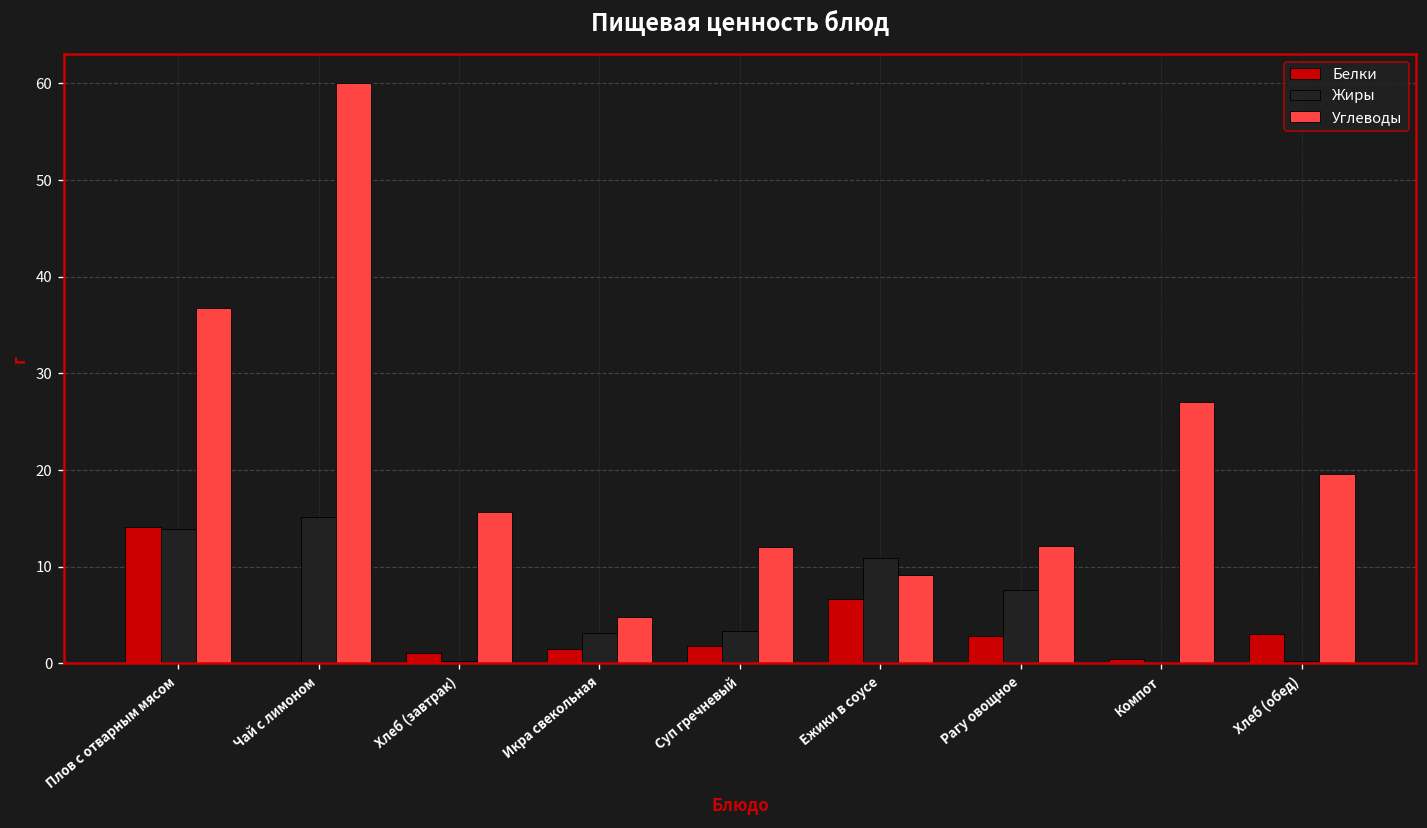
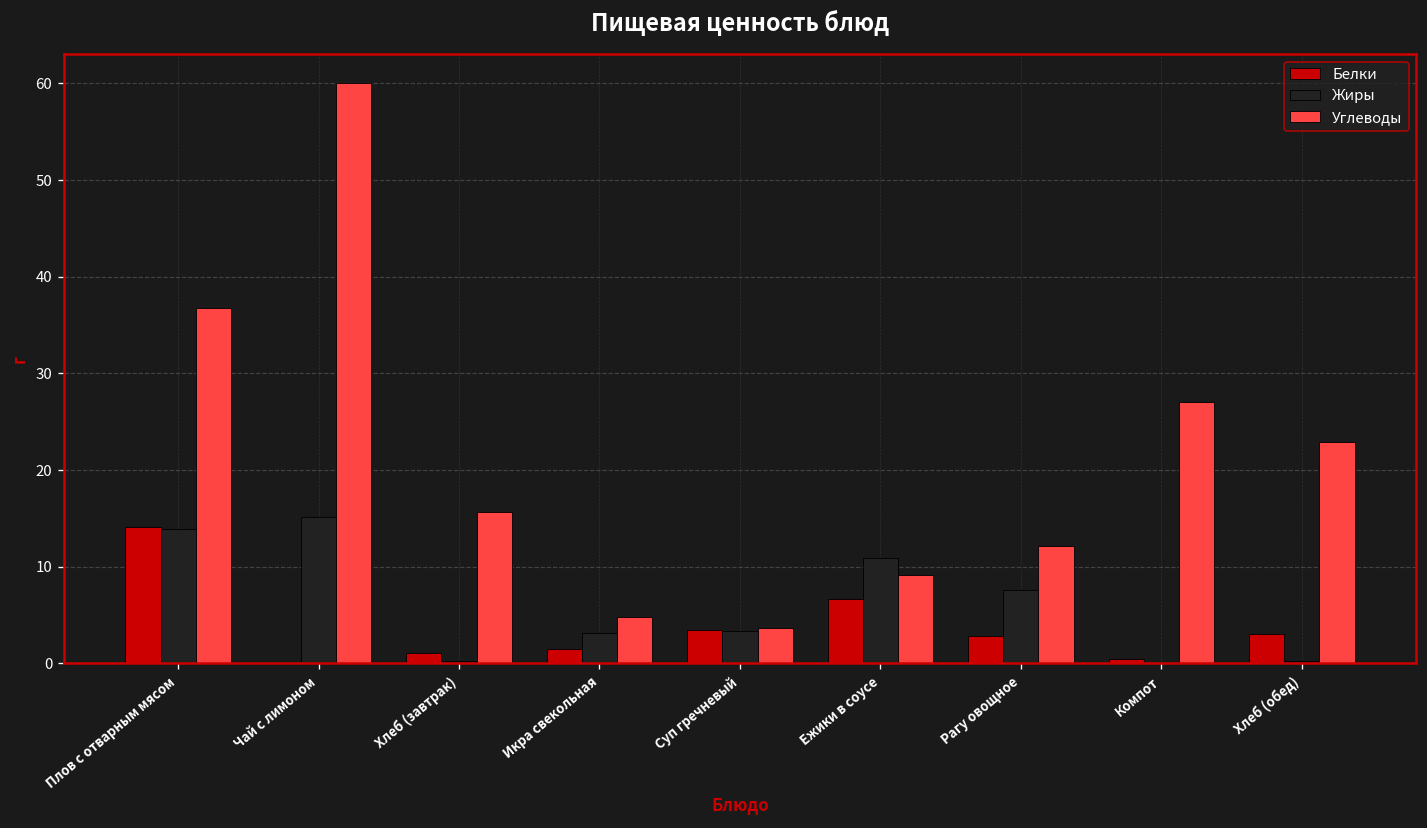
  {
    "Белки": {
      "Плов с отварным мясом": 14,
      "Чай с лимоном": 0,
      "Хлеб (завтрак)": 1,
      "Икра свекольная": 2,
-     "Суп гречневый": 2,
+     "Суп гречневый": 4,
      "Ежики в соусе": 7,
      "Рагу овощное": 3,
      "Компот": 1,
      "Хлеб (обед)": 3
    },
    "Жиры": {
      "Плов с отварным мясом": 14,
      "Чай с лимоном": 15,
      "Икра свекольная": 3,
      "Суп гречневый": 3,
      "Ежики в соусе": 11,
      "Рагу овощное": 8,
      "Компот": 0
    },
    "Углеводы": {
      "Плов с отварным мясом": 37,
      "Чай с лимоном": 60,
      "Хлеб (завтрак)": 16,
      "Икра свекольная": 5,
-     "Суп гречневый": 12,
+     "Суп гречневый": 4,
      "Ежики в соусе": 9,
      "Рагу овощное": 12,
      "Компот": 27,
-     "Хлеб (обед)": 20
+     "Хлеб (обед)": 23
    }
  }
